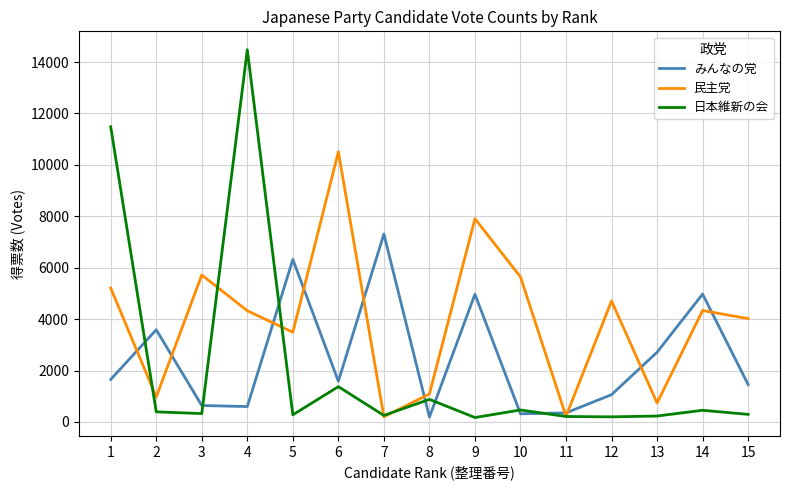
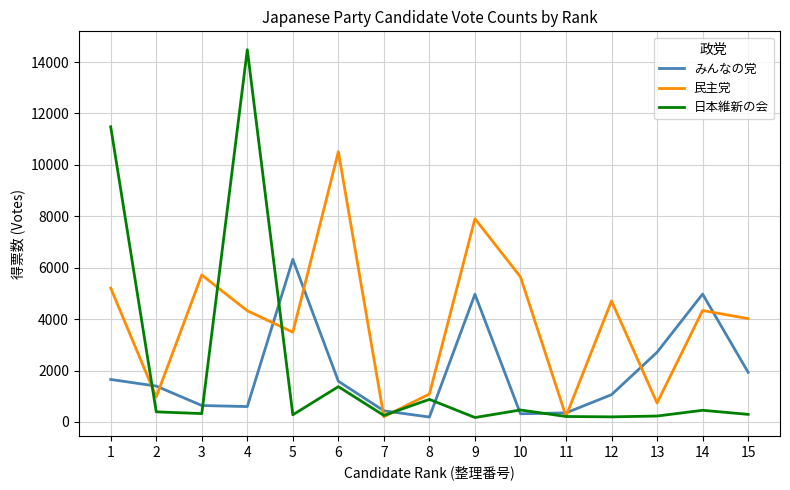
  {
    "みんなの党": {
      "1": 1700,
-     "2": 3600,
+     "2": 1400,
      "3": 600,
      "4": 600,
      "5": 6300,
      "6": 1600,
-     "7": 7300,
+     "7": 400,
      "8": 200,
      "9": 5000,
      "10": 300,
      "11": 400,
      "12": 1100,
      "13": 2700,
      "14": 5000,
-     "15": 1500
+     "15": 1900
    },
    "民主党": {
      "1": 5200,
      "2": 1000,
      "3": 5700,
      "4": 4300,
      "5": 3500,
      "6": 10500,
      "8": 1100,
      "9": 7900,
      "10": 5600,
      "12": 4700,
      "13": 700,
      "14": 4300,
      "15": 4000
    },
    "日本維新の会": {
      "1": 11500,
      "2": 400,
      "3": 300,
      "4": 14500,
      "5": 300,
      "6": 1400,
      "8": 900,
      "9": 200,
      "10": 500,
      "12": 200,
      "13": 200,
      "14": 500,
      "15": 300
    }
  }
